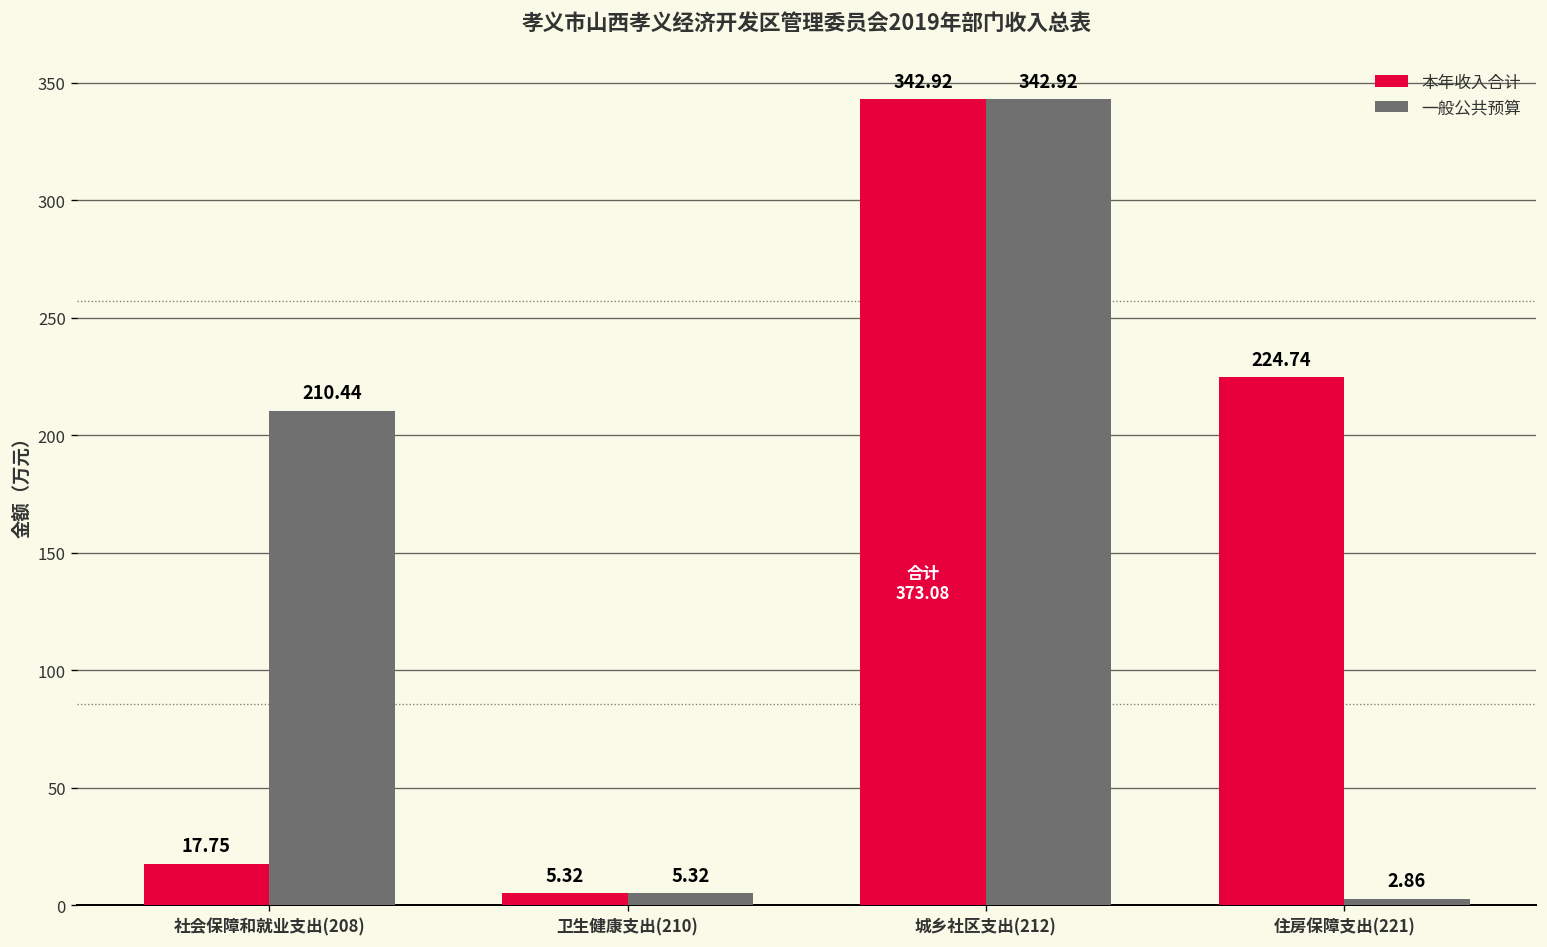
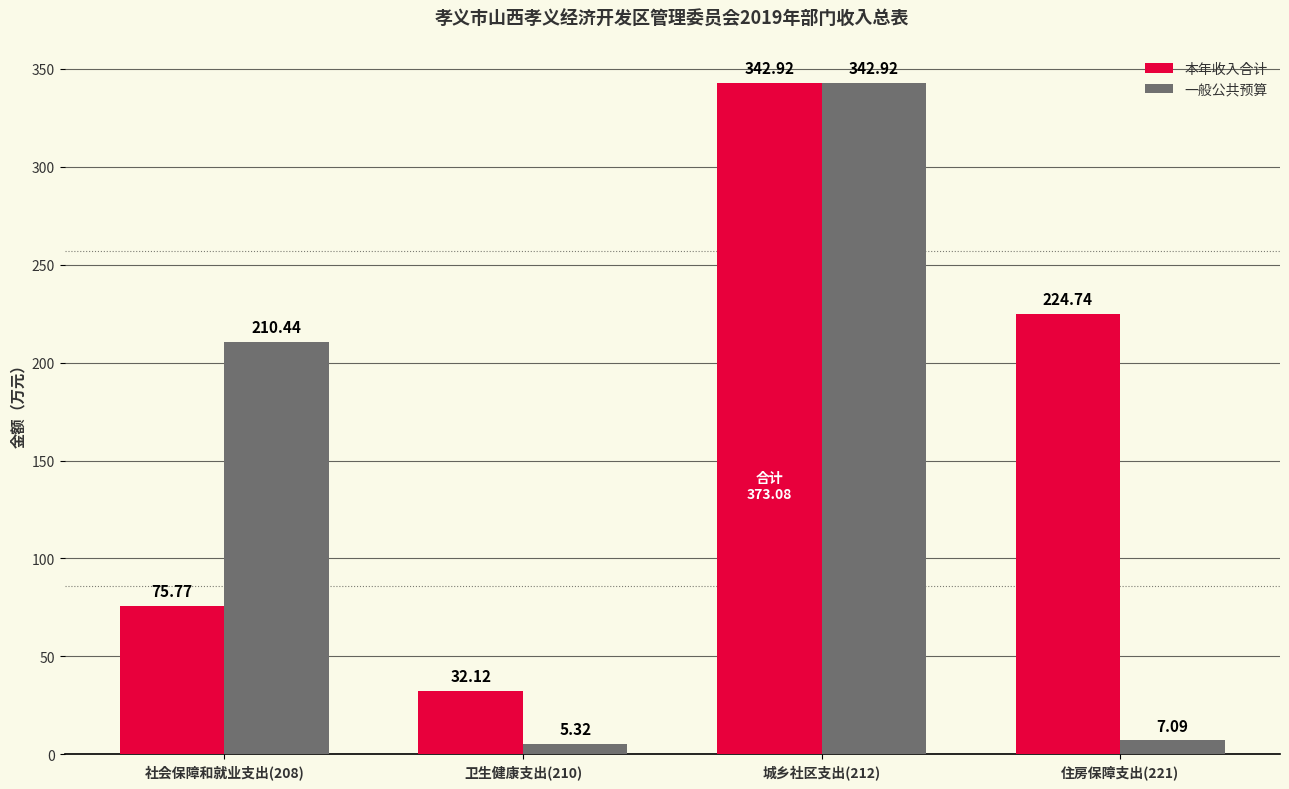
  {
    "本年收入合计": {
-     "社会保障和就业支出(208)": 17.75,
-     "卫生健康支出(210)": 5.32,
+     "社会保障和就业支出(208)": 75.77,
+     "卫生健康支出(210)": 32.12,
      "城乡社区支出(212)": 342.92,
      "住房保障支出(221)": 224.74
    },
    "一般公共预算": {
      "社会保障和就业支出(208)": 210.44,
      "卫生健康支出(210)": 5.32,
      "城乡社区支出(212)": 342.92,
-     "住房保障支出(221)": 2.86
+     "住房保障支出(221)": 7.09
    }
  }
